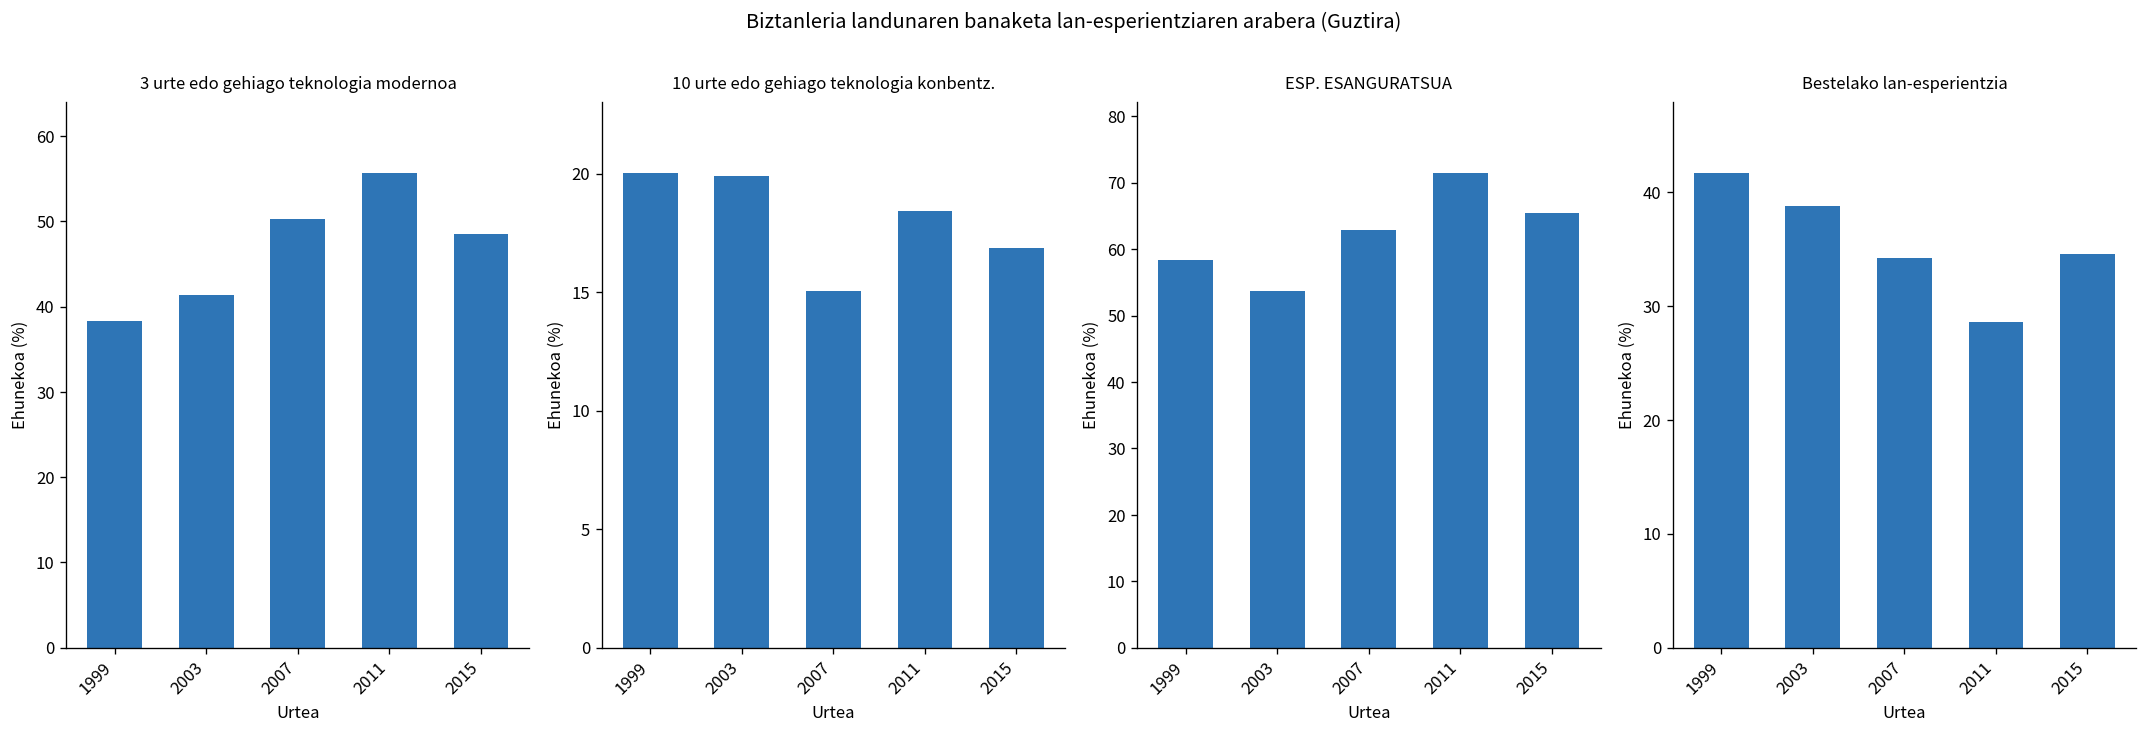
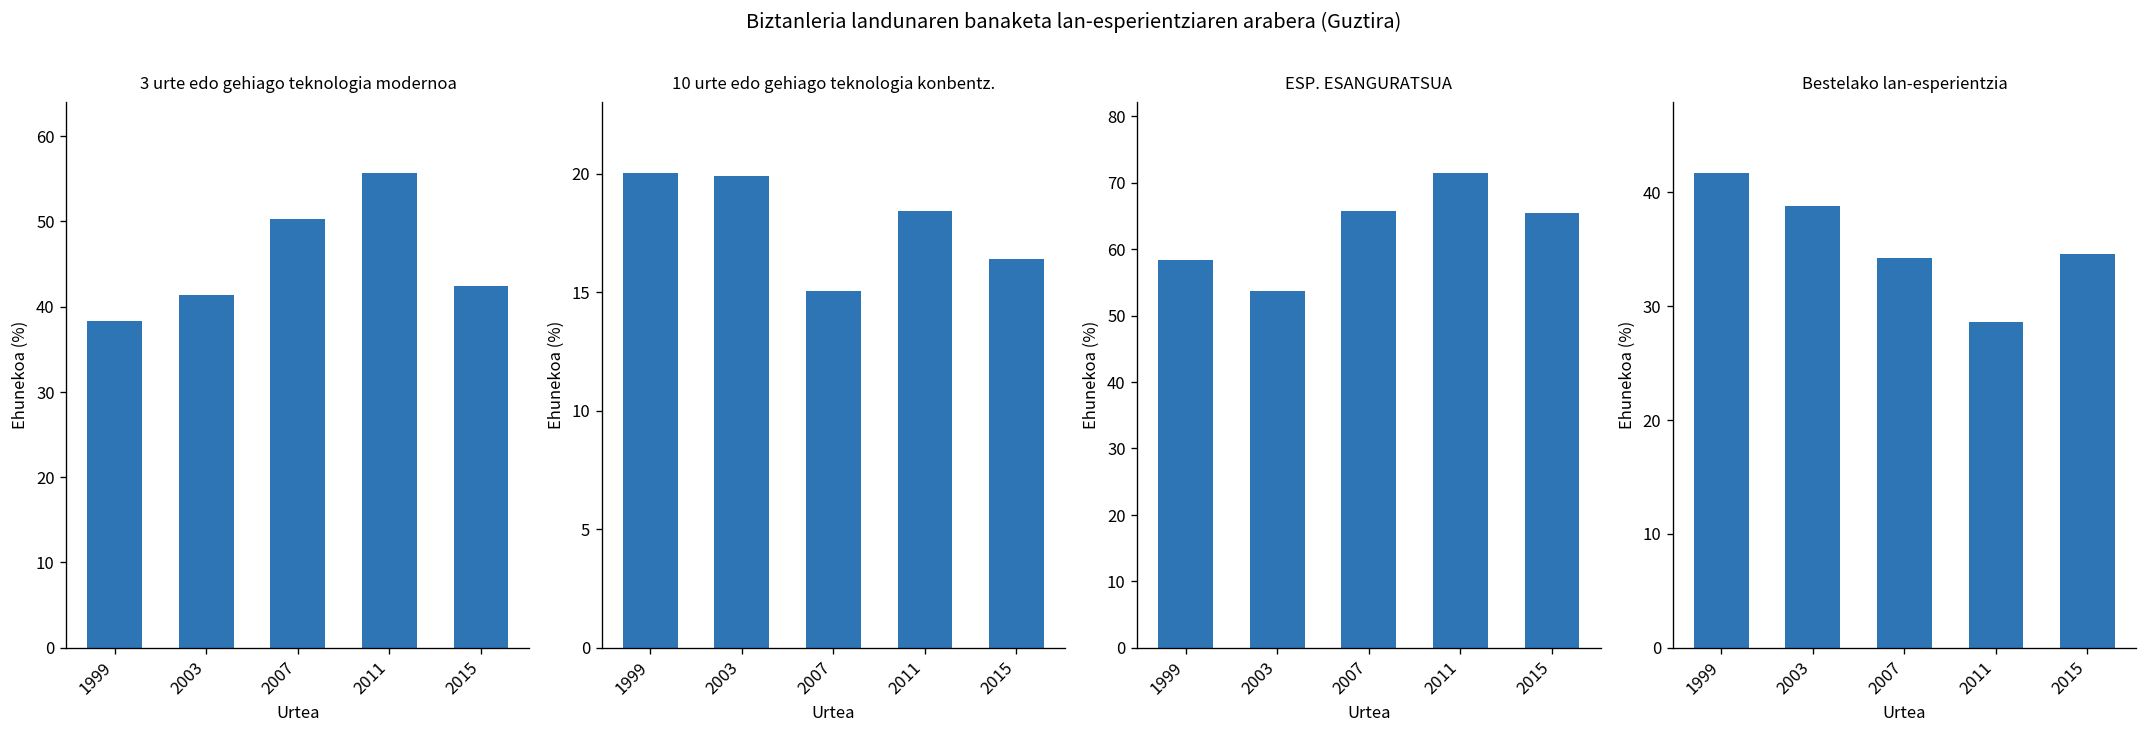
  {
    "3 urte edo gehiago teknologia modernoa": {
      "1999": 38,
      "2003": 41,
      "2007": 50,
      "2011": 56,
-     "2015": 49
+     "2015": 42
    },
    "10 urte edo gehiago teknologia konbentz.": {
      "1999": 20.0,
      "2003": 19.9,
      "2007": 15.1,
      "2011": 18.4,
-     "2015": 16.9
+     "2015": 16.4
    },
    "ESP. ESANGURATSUA": {
      "1999": 58,
      "2003": 54,
-     "2007": 63,
+     "2007": 66,
      "2011": 71,
      "2015": 65
    },
    "Bestelako lan-esperientzia": {
      "1999": 42,
      "2003": 39,
      "2007": 34,
      "2011": 29,
      "2015": 35
    }
  }
